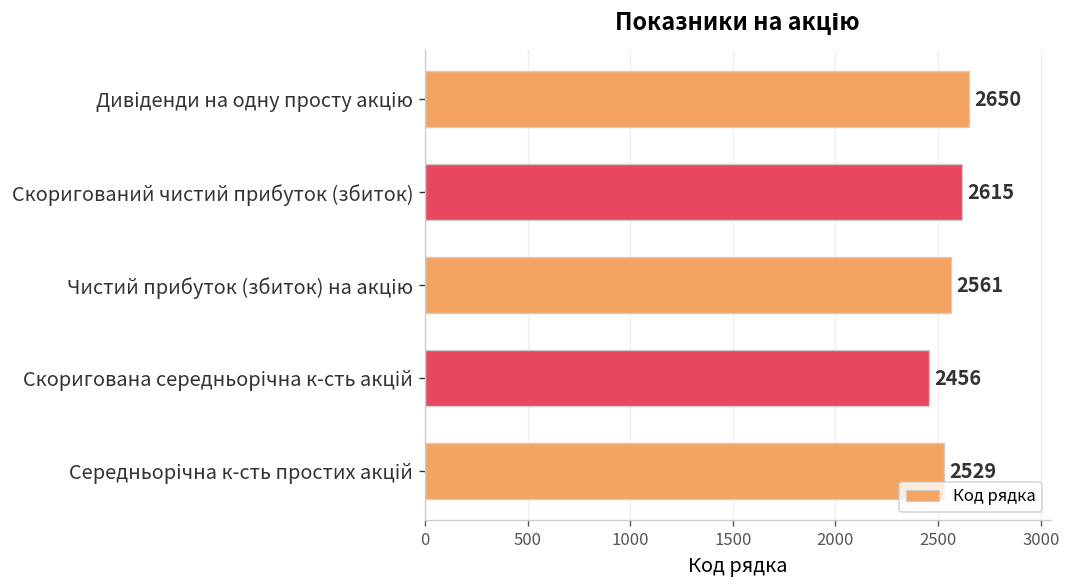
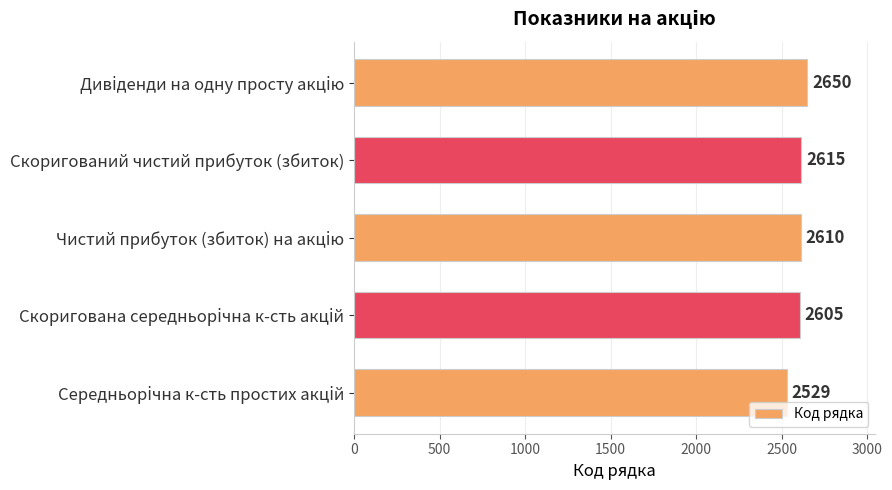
  {
    "Дивіденди на одну просту акцію": 2650,
    "Скоригований чистий прибуток (збиток)": 2615,
-   "Чистий прибуток (збиток) на акцію": 2561,
-   "Скоригована середньорічна к-сть акцій": 2456,
+   "Чистий прибуток (збиток) на акцію": 2610,
+   "Скоригована середньорічна к-сть акцій": 2605,
    "Середньорічна к-сть простих акцій": 2529
  }
